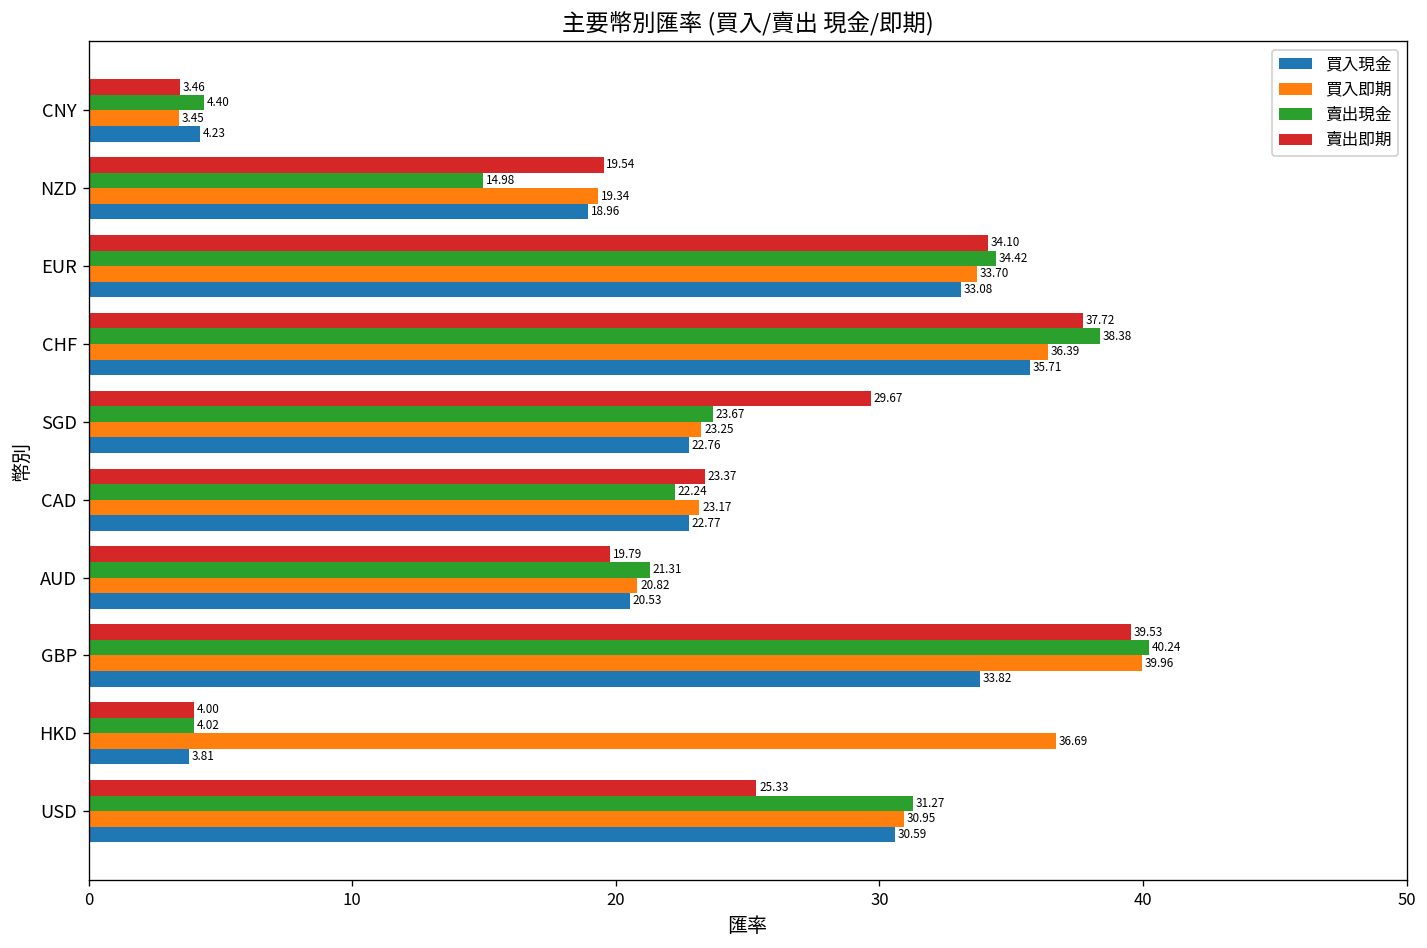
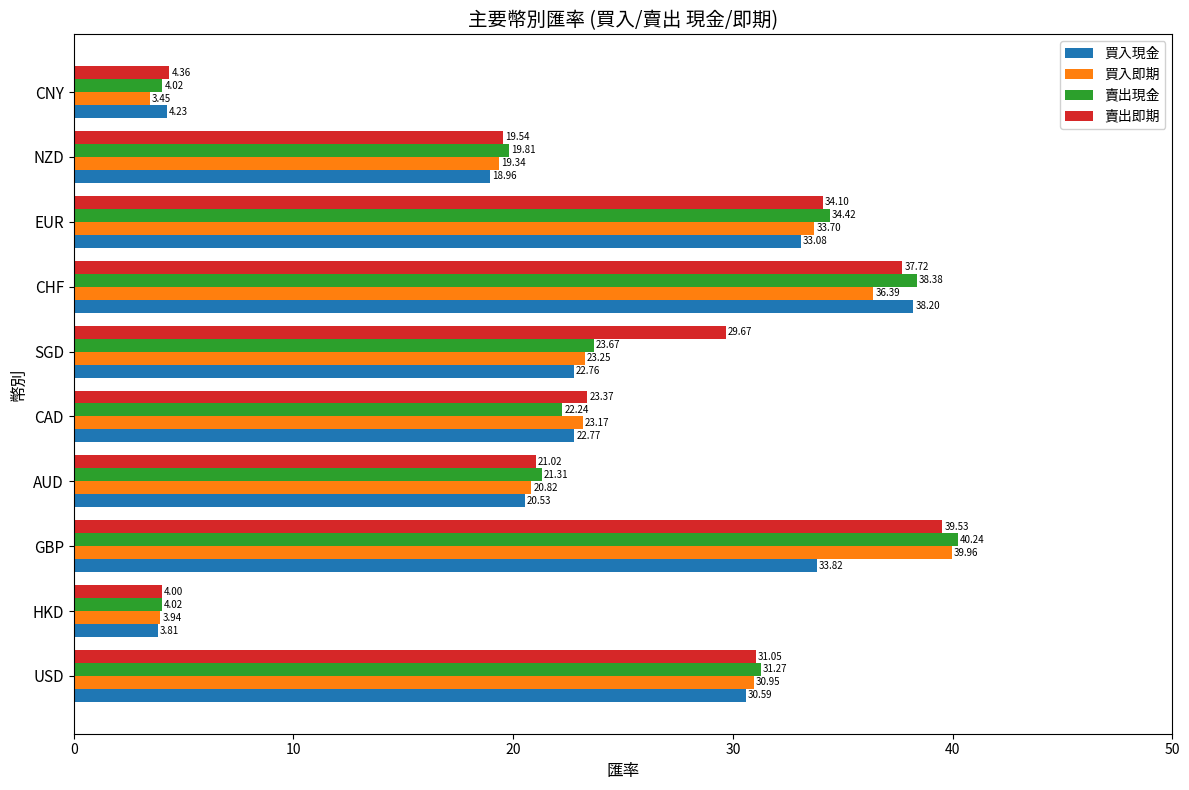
  {
    "買入現金": {
      "CNY": 4.23,
      "NZD": 18.96,
      "EUR": 33.08,
-     "CHF": 35.71,
+     "CHF": 38.20,
      "SGD": 22.76,
      "CAD": 22.77,
      "AUD": 20.53,
      "GBP": 33.82,
      "HKD": 3.81,
      "USD": 30.59
    },
    "買入即期": {
      "CNY": 3.45,
      "NZD": 19.34,
      "EUR": 33.70,
      "CHF": 36.39,
      "SGD": 23.25,
      "CAD": 23.17,
      "AUD": 20.82,
      "GBP": 39.96,
-     "HKD": 36.69,
+     "HKD": 3.94,
      "USD": 30.95
    },
    "賣出現金": {
-     "CNY": 4.40,
-     "NZD": 14.98,
+     "CNY": 4.02,
+     "NZD": 19.81,
      "EUR": 34.42,
      "CHF": 38.38,
      "SGD": 23.67,
      "CAD": 22.24,
      "AUD": 21.31,
      "GBP": 40.24,
      "HKD": 4.02,
      "USD": 31.27
    },
    "賣出即期": {
-     "CNY": 3.46,
+     "CNY": 4.36,
      "NZD": 19.54,
      "EUR": 34.10,
      "CHF": 37.72,
      "SGD": 29.67,
      "CAD": 23.37,
-     "AUD": 19.79,
+     "AUD": 21.02,
      "GBP": 39.53,
      "HKD": 4.00,
-     "USD": 25.33
+     "USD": 31.05
    }
  }
